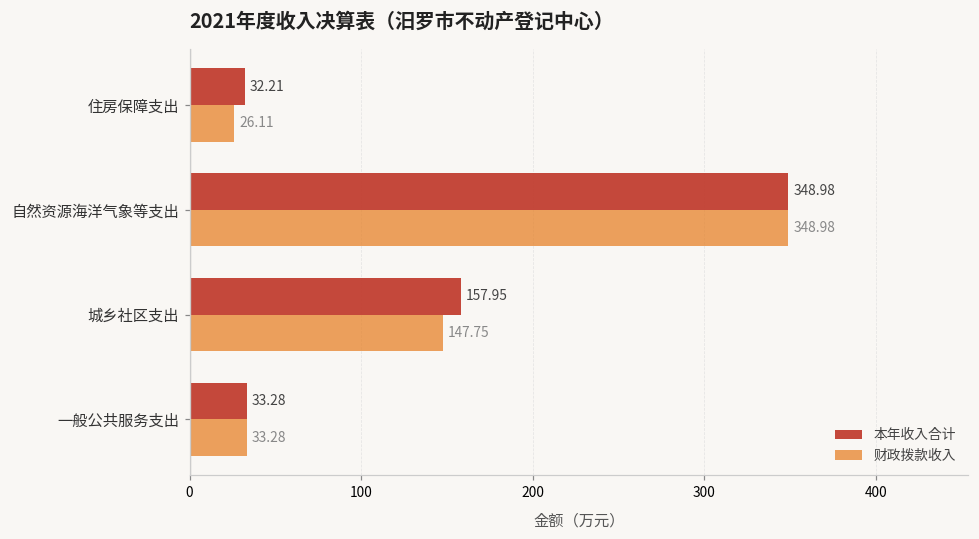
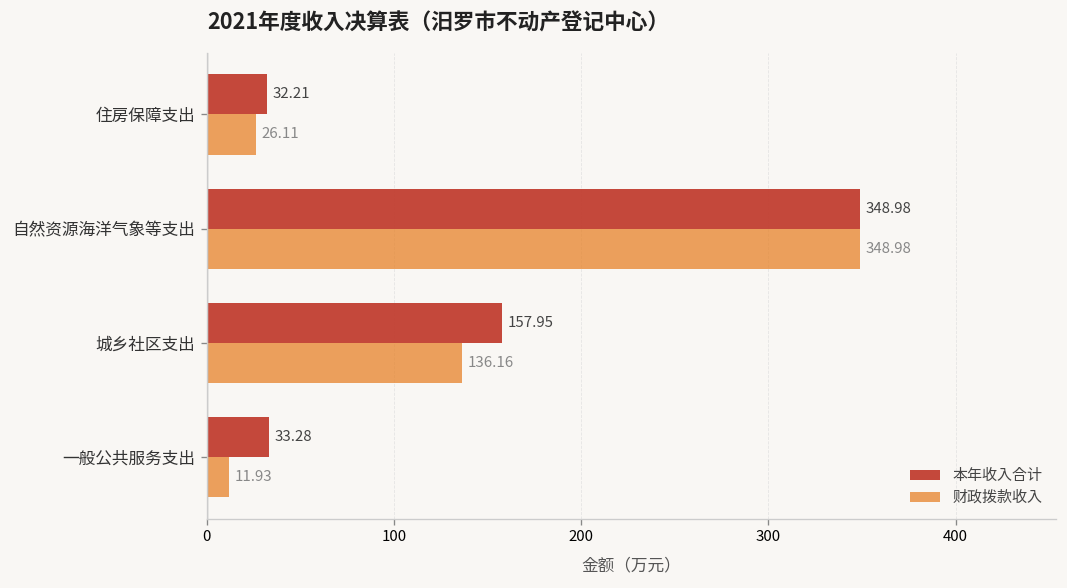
  {
    "本年收入合计": {
      "住房保障支出": 32.21,
      "自然资源海洋气象等支出": 348.98,
      "城乡社区支出": 157.95,
      "一般公共服务支出": 33.28
    },
    "财政拨款收入": {
      "住房保障支出": 26.11,
      "自然资源海洋气象等支出": 348.98,
-     "城乡社区支出": 147.75,
-     "一般公共服务支出": 33.28
+     "城乡社区支出": 136.16,
+     "一般公共服务支出": 11.93
    }
  }
